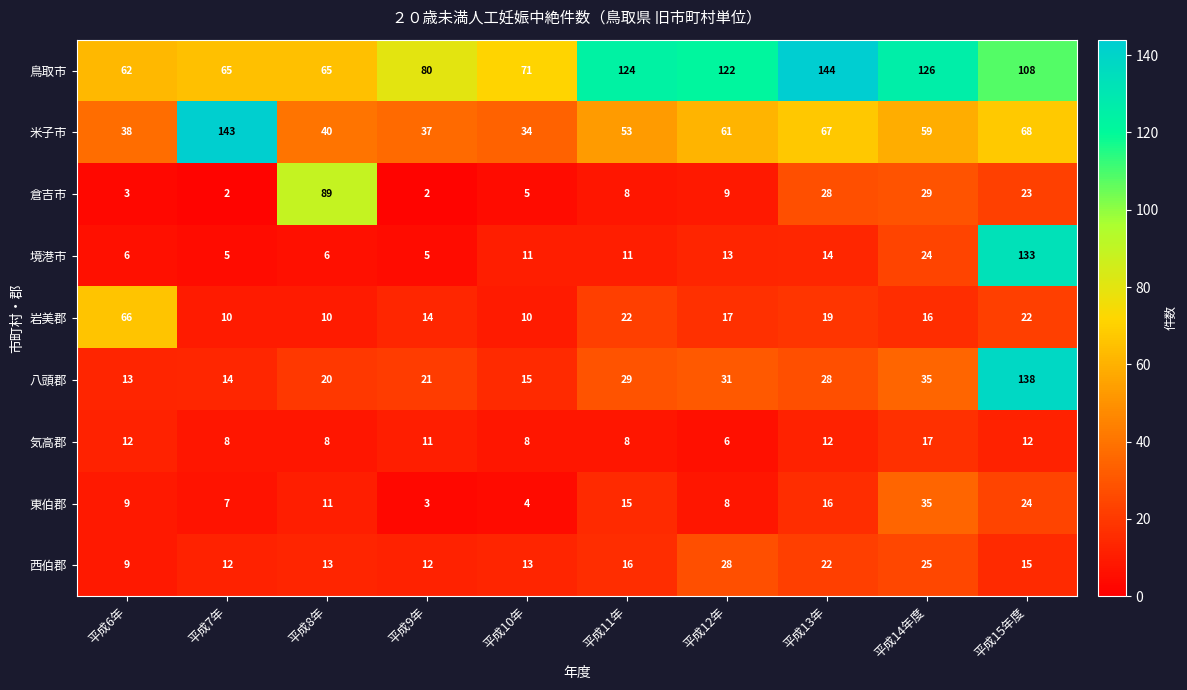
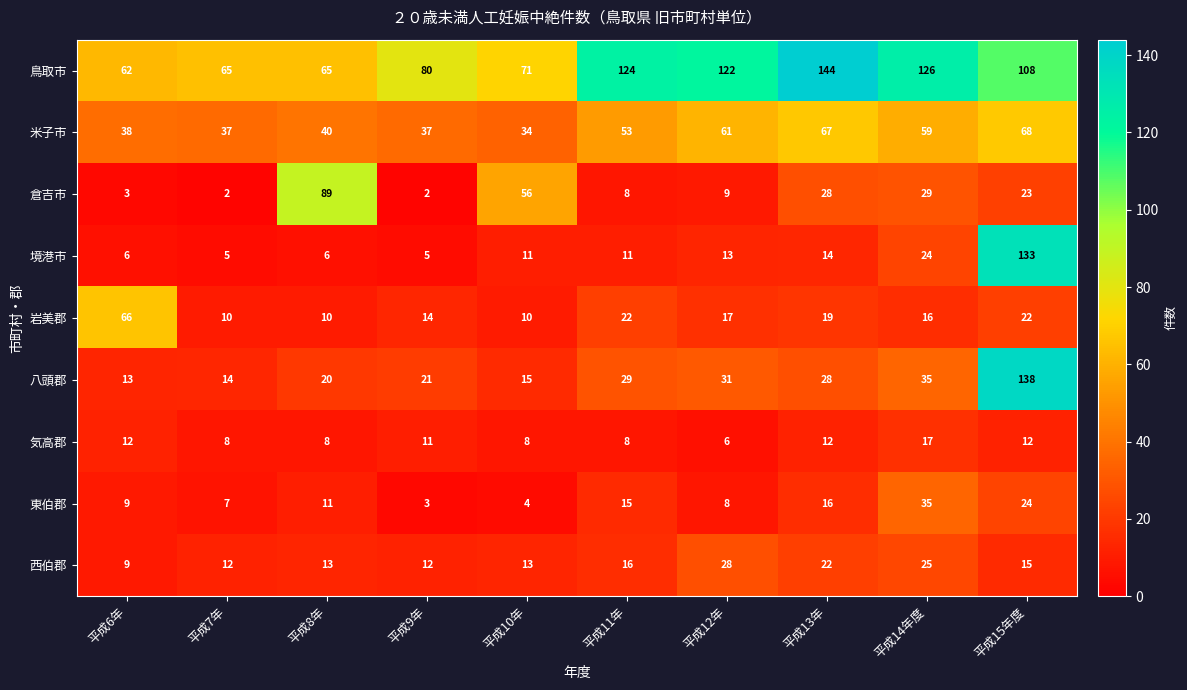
  {
    "鳥取市": {
      "平成6年": 62,
      "平成7年": 65,
      "平成8年": 65,
      "平成9年": 80,
      "平成10年": 71,
      "平成11年": 124,
      "平成12年": 122,
      "平成13年": 144,
      "平成14年度": 126,
      "平成15年度": 108
    },
    "米子市": {
      "平成6年": 38,
-     "平成7年": 143,
+     "平成7年": 37,
      "平成8年": 40,
      "平成9年": 37,
      "平成10年": 34,
      "平成11年": 53,
      "平成12年": 61,
      "平成13年": 67,
      "平成14年度": 59,
      "平成15年度": 68
    },
    "倉吉市": {
      "平成6年": 3,
      "平成7年": 2,
      "平成8年": 89,
      "平成9年": 2,
-     "平成10年": 5,
+     "平成10年": 56,
      "平成11年": 8,
      "平成12年": 9,
      "平成13年": 28,
      "平成14年度": 29,
      "平成15年度": 23
    },
    "境港市": {
      "平成6年": 6,
      "平成7年": 5,
      "平成8年": 6,
      "平成9年": 5,
      "平成10年": 11,
      "平成11年": 11,
      "平成12年": 13,
      "平成13年": 14,
      "平成14年度": 24,
      "平成15年度": 133
    },
    "岩美郡": {
      "平成6年": 66,
      "平成7年": 10,
      "平成8年": 10,
      "平成9年": 14,
      "平成10年": 10,
      "平成11年": 22,
      "平成12年": 17,
      "平成13年": 19,
      "平成14年度": 16,
      "平成15年度": 22
    },
    "八頭郡": {
      "平成6年": 13,
      "平成7年": 14,
      "平成8年": 20,
      "平成9年": 21,
      "平成10年": 15,
      "平成11年": 29,
      "平成12年": 31,
      "平成13年": 28,
      "平成14年度": 35,
      "平成15年度": 138
    },
    "気高郡": {
      "平成6年": 12,
      "平成7年": 8,
      "平成8年": 8,
      "平成9年": 11,
      "平成10年": 8,
      "平成11年": 8,
      "平成12年": 6,
      "平成13年": 12,
      "平成14年度": 17,
      "平成15年度": 12
    },
    "東伯郡": {
      "平成6年": 9,
      "平成7年": 7,
      "平成8年": 11,
      "平成9年": 3,
      "平成10年": 4,
      "平成11年": 15,
      "平成12年": 8,
      "平成13年": 16,
      "平成14年度": 35,
      "平成15年度": 24
    },
    "西伯郡": {
      "平成6年": 9,
      "平成7年": 12,
      "平成8年": 13,
      "平成9年": 12,
      "平成10年": 13,
      "平成11年": 16,
      "平成12年": 28,
      "平成13年": 22,
      "平成14年度": 25,
      "平成15年度": 15
    }
  }
